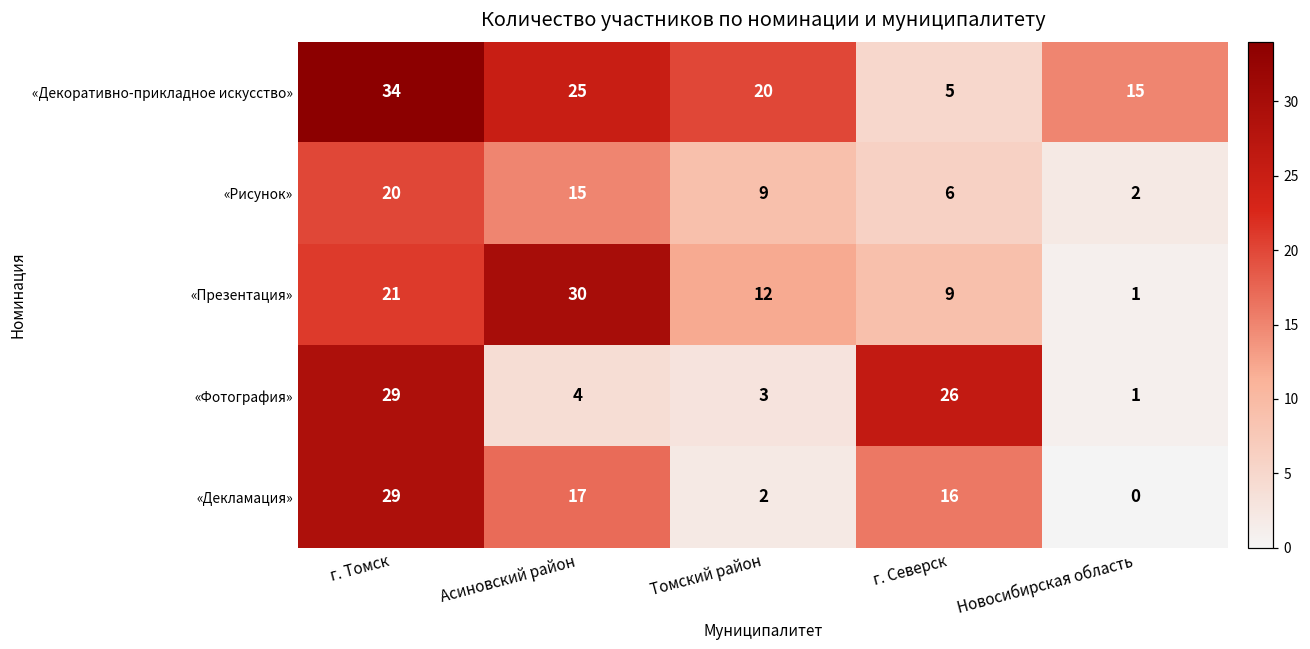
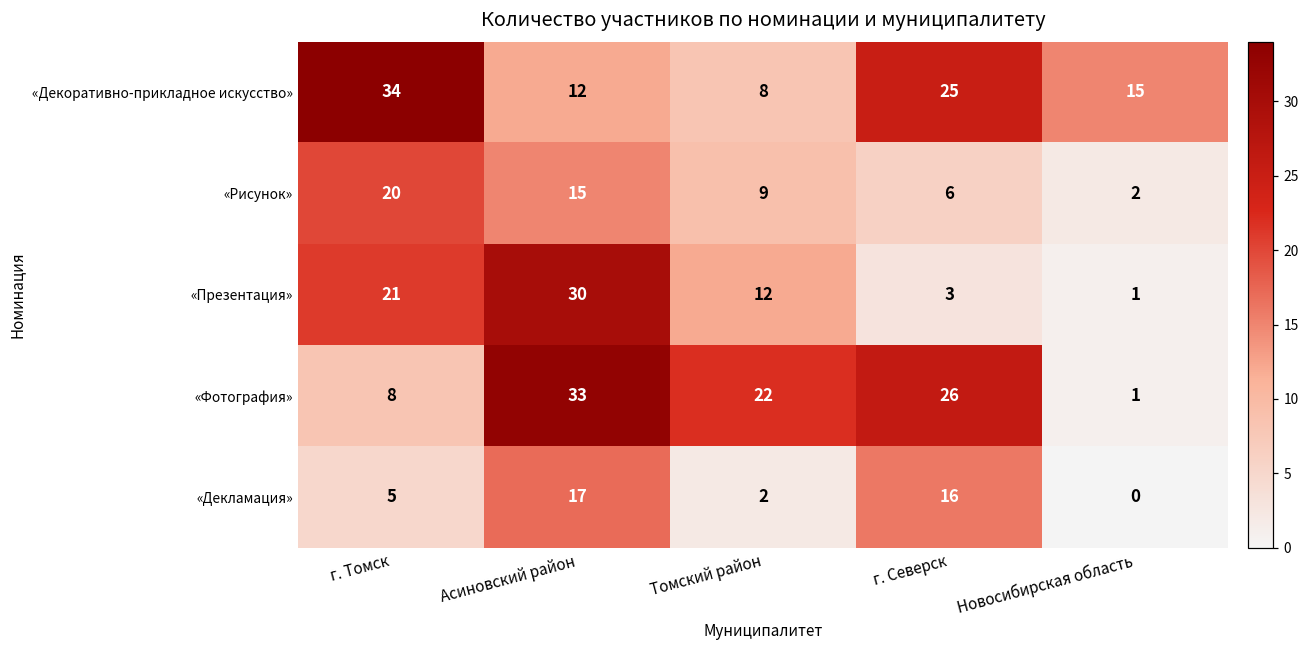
  {
    "«Декоративно-прикладное искусство»": {
      "г. Томск": 34,
-     "Асиновский район": 25,
-     "Томский район": 20,
-     "г. Северск": 5,
+     "Асиновский район": 12,
+     "Томский район": 8,
+     "г. Северск": 25,
      "Новосибирская область": 15
    },
    "«Рисунок»": {
      "г. Томск": 20,
      "Асиновский район": 15,
      "Томский район": 9,
      "г. Северск": 6,
      "Новосибирская область": 2
    },
    "«Презентация»": {
      "г. Томск": 21,
      "Асиновский район": 30,
      "Томский район": 12,
-     "г. Северск": 9,
+     "г. Северск": 3,
      "Новосибирская область": 1
    },
    "«Фотография»": {
-     "г. Томск": 29,
-     "Асиновский район": 4,
-     "Томский район": 3,
+     "г. Томск": 8,
+     "Асиновский район": 33,
+     "Томский район": 22,
      "г. Северск": 26,
      "Новосибирская область": 1
    },
    "«Декламация»": {
-     "г. Томск": 29,
+     "г. Томск": 5,
      "Асиновский район": 17,
      "Томский район": 2,
      "г. Северск": 16,
      "Новосибирская область": 0
    }
  }
